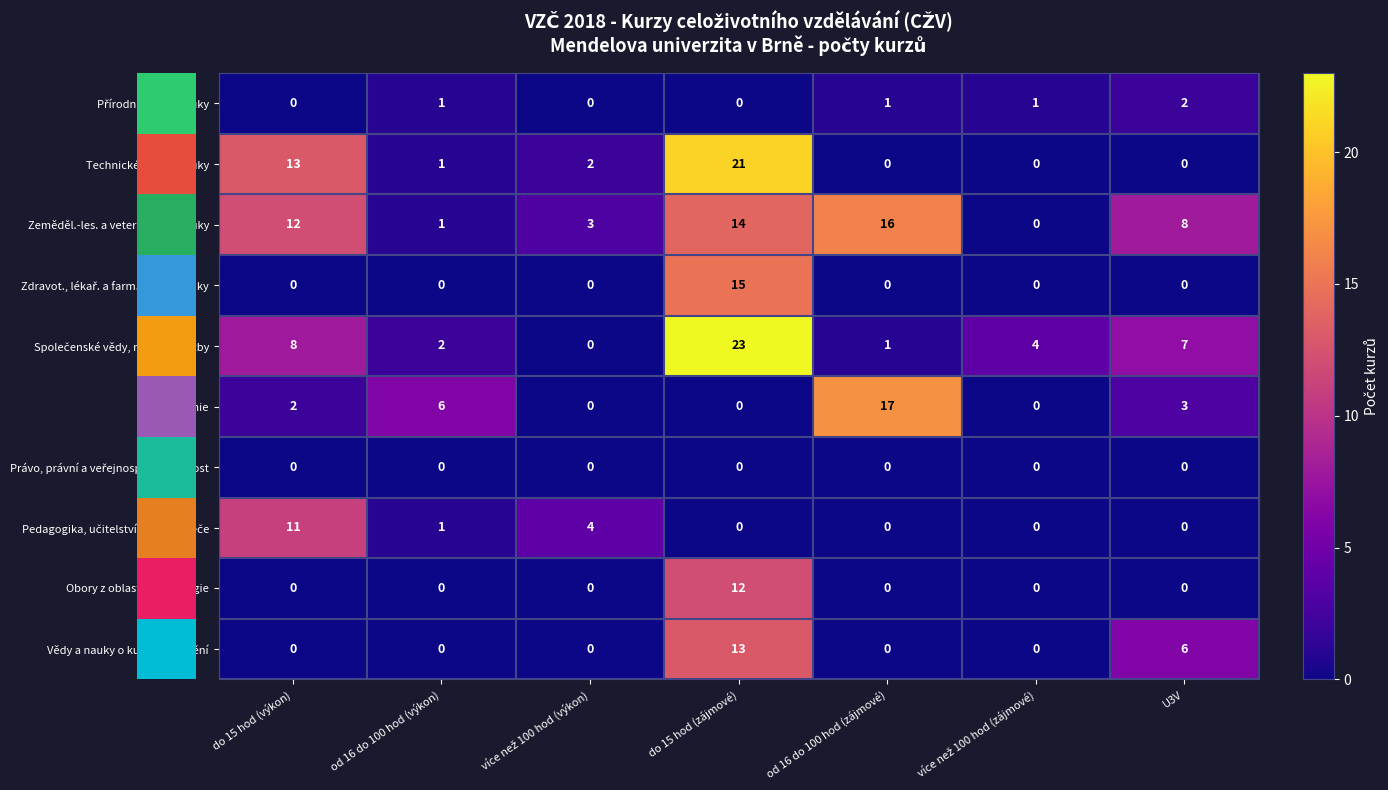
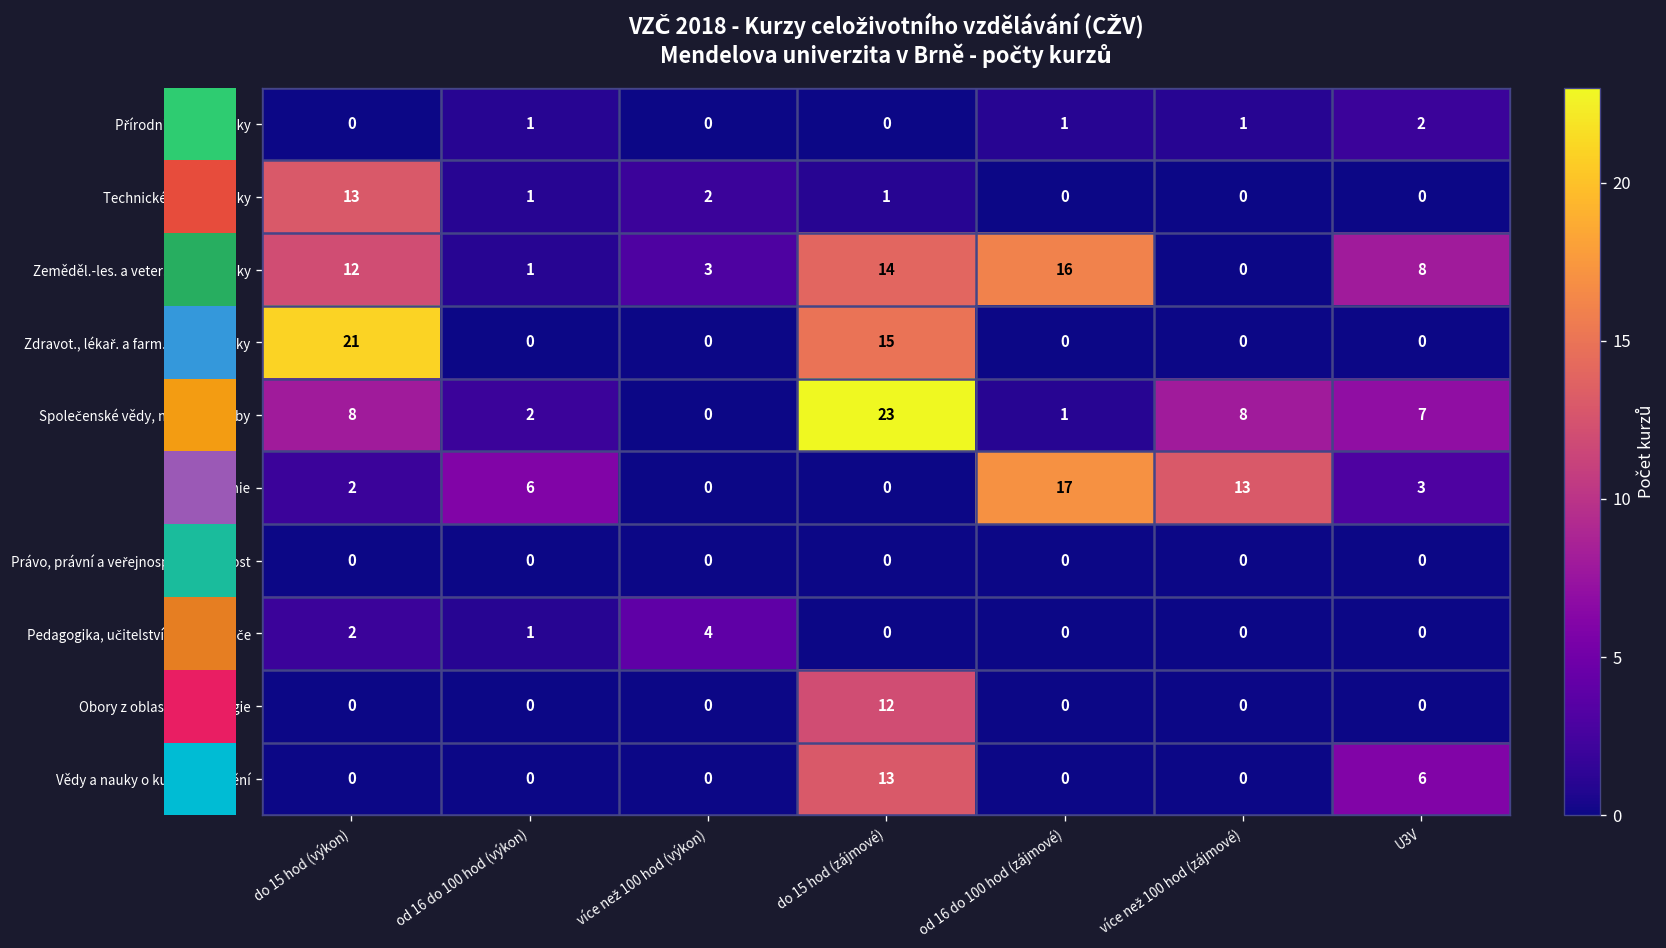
  {
    "Přírodní vědy a nauky": {
      "do 15 hod (výkon)": 0,
      "od 16 do 100 hod (výkon)": 1,
      "více než 100 hod (výkon)": 0,
      "do 15 hod (zájmové)": 0,
      "od 16 do 100 hod (zájmové)": 1,
      "více než 100 hod (zájmové)": 1,
      "U3V": 2
    },
    "Technické vědy a nauky": {
      "do 15 hod (výkon)": 13,
      "od 16 do 100 hod (výkon)": 1,
      "více než 100 hod (výkon)": 2,
-     "do 15 hod (zájmové)": 21,
+     "do 15 hod (zájmové)": 1,
      "od 16 do 100 hod (zájmové)": 0,
      "více než 100 hod (zájmové)": 0,
      "U3V": 0
    },
    "Zeměděl.-les. a veter. vědy a nauky": {
      "do 15 hod (výkon)": 12,
      "od 16 do 100 hod (výkon)": 1,
      "více než 100 hod (výkon)": 3,
      "do 15 hod (zájmové)": 14,
      "od 16 do 100 hod (zájmové)": 16,
      "více než 100 hod (zájmové)": 0,
      "U3V": 8
    },
    "Zdravot., lékař. a farm. vědy a nauky": {
-     "do 15 hod (výkon)": 0,
+     "do 15 hod (výkon)": 21,
      "od 16 do 100 hod (výkon)": 0,
      "více než 100 hod (výkon)": 0,
      "do 15 hod (zájmové)": 15,
      "od 16 do 100 hod (zájmové)": 0,
      "více než 100 hod (zájmové)": 0,
      "U3V": 0
    },
    "Společenské vědy, nauky a služby": {
      "do 15 hod (výkon)": 8,
      "od 16 do 100 hod (výkon)": 2,
      "více než 100 hod (výkon)": 0,
      "do 15 hod (zájmové)": 23,
      "od 16 do 100 hod (zájmové)": 1,
-     "více než 100 hod (zájmové)": 4,
+     "více než 100 hod (zájmové)": 8,
      "U3V": 7
    },
    "Ekonomie": {
      "do 15 hod (výkon)": 2,
      "od 16 do 100 hod (výkon)": 6,
      "více než 100 hod (výkon)": 0,
      "do 15 hod (zájmové)": 0,
      "od 16 do 100 hod (zájmové)": 17,
-     "více než 100 hod (zájmové)": 0,
+     "více než 100 hod (zájmové)": 13,
      "U3V": 3
    },
    "Právo, právní a veřejnosprávní činnost": {
      "do 15 hod (výkon)": 0,
      "od 16 do 100 hod (výkon)": 0,
      "více než 100 hod (výkon)": 0,
      "do 15 hod (zájmové)": 0,
      "od 16 do 100 hod (zájmové)": 0,
      "více než 100 hod (zájmové)": 0,
      "U3V": 0
    },
    "Pedagogika, učitelství a sociál. péče": {
-     "do 15 hod (výkon)": 11,
+     "do 15 hod (výkon)": 2,
      "od 16 do 100 hod (výkon)": 1,
      "více než 100 hod (výkon)": 4,
      "do 15 hod (zájmové)": 0,
      "od 16 do 100 hod (zájmové)": 0,
      "více než 100 hod (zájmové)": 0,
      "U3V": 0
    },
    "Obory z oblasti psychologie": {
      "do 15 hod (výkon)": 0,
      "od 16 do 100 hod (výkon)": 0,
      "více než 100 hod (výkon)": 0,
      "do 15 hod (zájmové)": 12,
      "od 16 do 100 hod (zájmové)": 0,
      "více než 100 hod (zájmové)": 0,
      "U3V": 0
    },
    "Vědy a nauky o kultuře a umění": {
      "do 15 hod (výkon)": 0,
      "od 16 do 100 hod (výkon)": 0,
      "více než 100 hod (výkon)": 0,
      "do 15 hod (zájmové)": 13,
      "od 16 do 100 hod (zájmové)": 0,
      "více než 100 hod (zájmové)": 0,
      "U3V": 6
    }
  }
